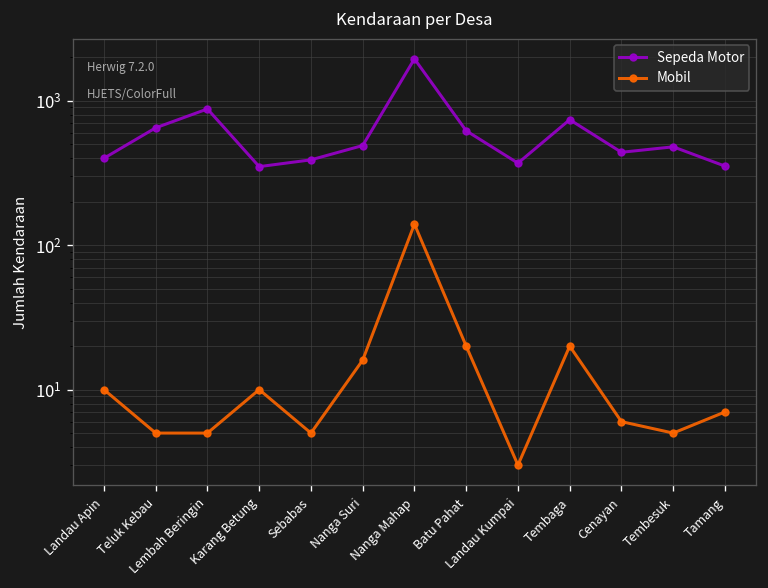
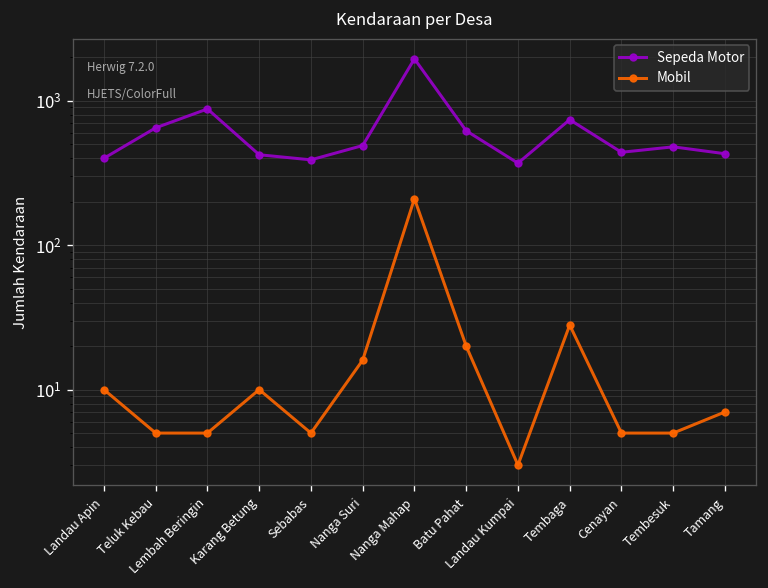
  {
    "Sepeda Motor": {
      "Landau Apin": 400,
      "Teluk Kebau": 700,
      "Lembah Beringin": 900,
-     "Karang Betung": 350,
+     "Karang Betung": 420,
      "Sebabas": 390,
      "Nanga Suri": 490,
      "Nanga Mahap": 2000,
      "Batu Pahat": 600,
      "Landau Kumpai": 370,
      "Tembaga": 700,
      "Cenayan": 440,
      "Tembesuk": 480,
-     "Tamang": 350
+     "Tamang": 430
    },
    "Mobil": {
      "Landau Apin": 10,
      "Teluk Kebau": 5,
      "Lembah Beringin": 5,
      "Karang Betung": 10,
      "Sebabas": 5,
      "Nanga Suri": 16,
-     "Nanga Mahap": 140,
+     "Nanga Mahap": 210,
      "Batu Pahat": 20,
      "Landau Kumpai": 3,
-     "Tembaga": 20,
-     "Cenayan": 6,
+     "Tembaga": 28,
+     "Cenayan": 5,
      "Tembesuk": 5,
      "Tamang": 7
    }
  }
